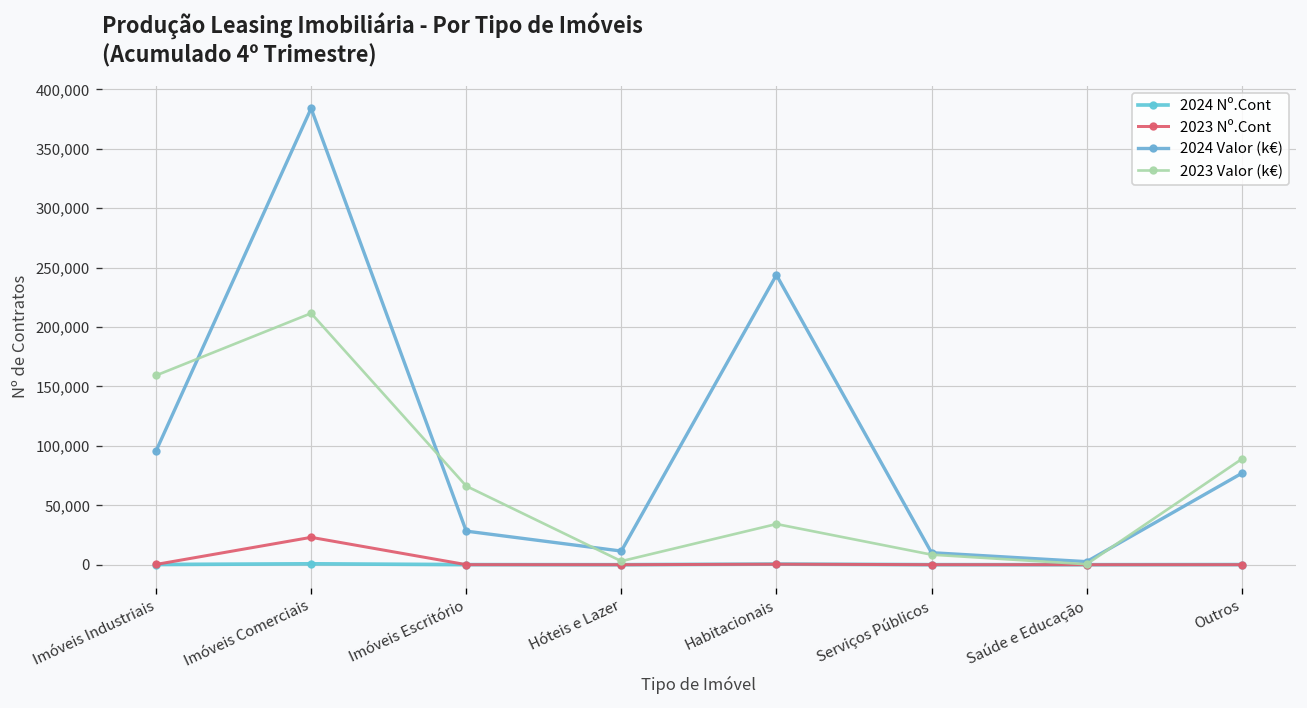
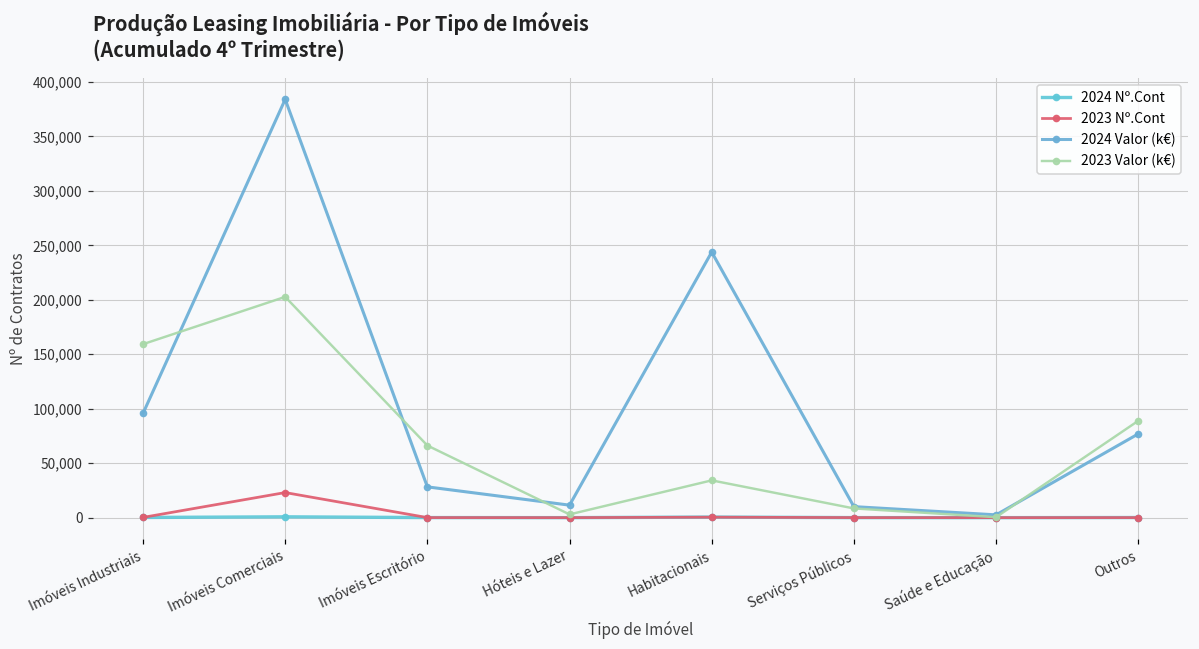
  {
    "2023 Nº.Cont": {
      "Imóveis Comerciais": "20,000"
    },
    "2023 Valor (k€)": {
      "Imóveis Industriais": "160,000",
-     "Imóveis Comerciais": "210,000",
+     "Imóveis Comerciais": "200,000",
      "Imóveis Escritório": "70,000",
      "Hóteis e Lazer": "0",
      "Habitacionais": "30,000",
      "Outros": "90,000"
    }
  }
